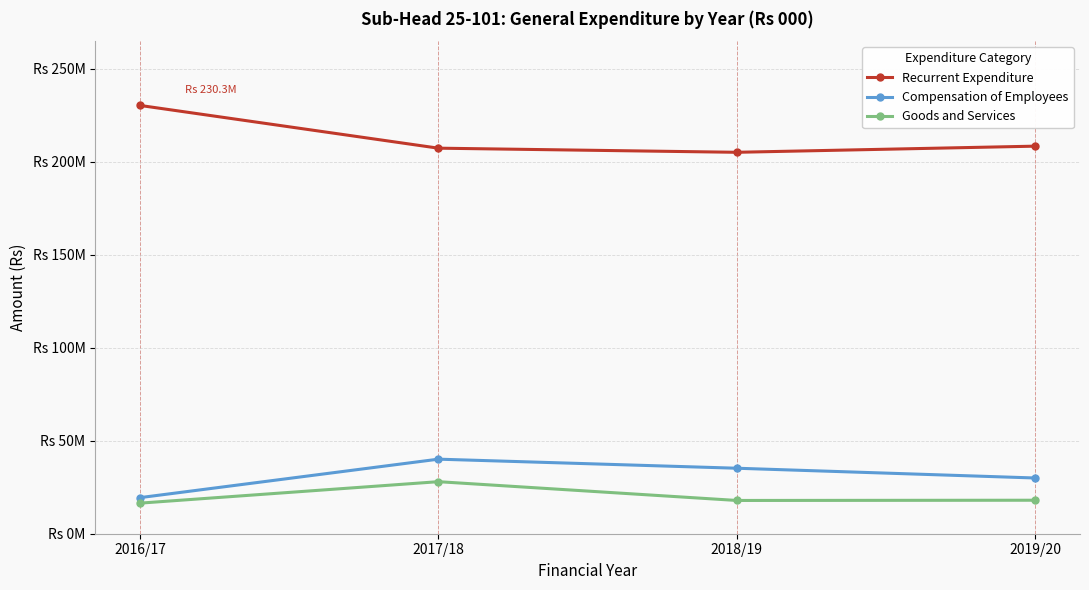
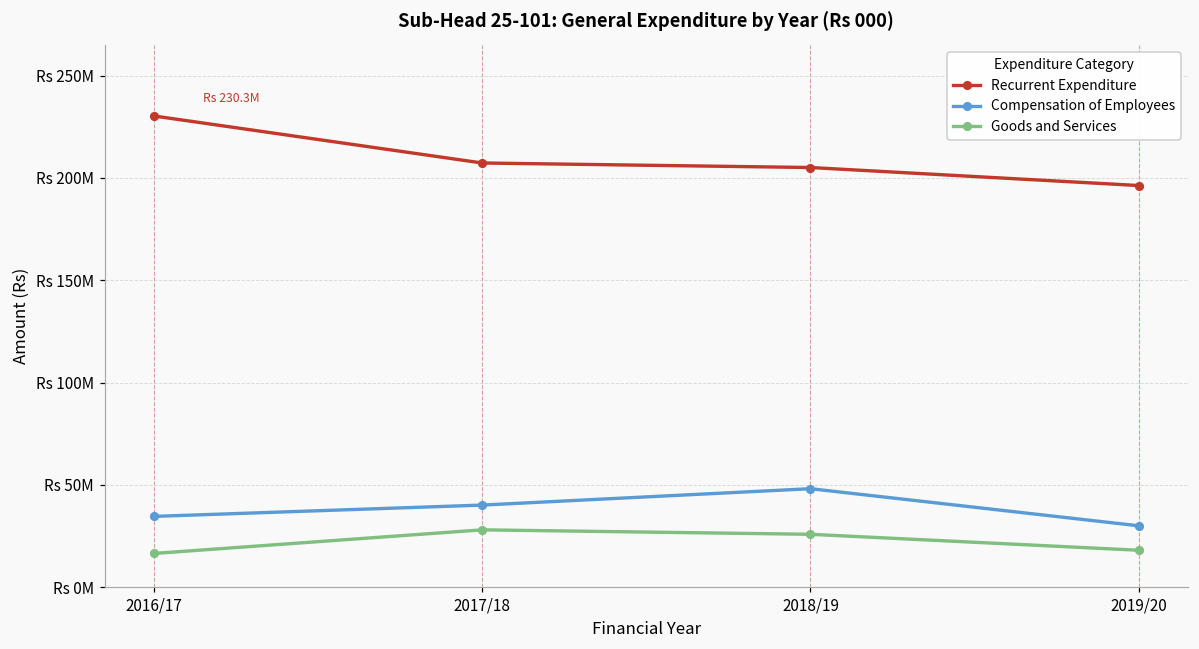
  {
    "Recurrent Expenditure": {
      "2016/17": "Rs 230000000",
      "2017/18": "Rs 207000000",
      "2018/19": "Rs 205000000",
-     "2019/20": "Rs 208000000"
+     "2019/20": "Rs 196000000"
    },
    "Compensation of Employees": {
-     "2016/17": "Rs 19000000",
+     "2016/17": "Rs 35000000",
      "2017/18": "Rs 40000000",
-     "2018/19": "Rs 35000000",
+     "2018/19": "Rs 48000000",
      "2019/20": "Rs 30000000"
    },
    "Goods and Services": {
      "2016/17": "Rs 16000000",
      "2017/18": "Rs 28000000",
-     "2018/19": "Rs 18000000",
+     "2018/19": "Rs 26000000",
      "2019/20": "Rs 18000000"
    }
  }
